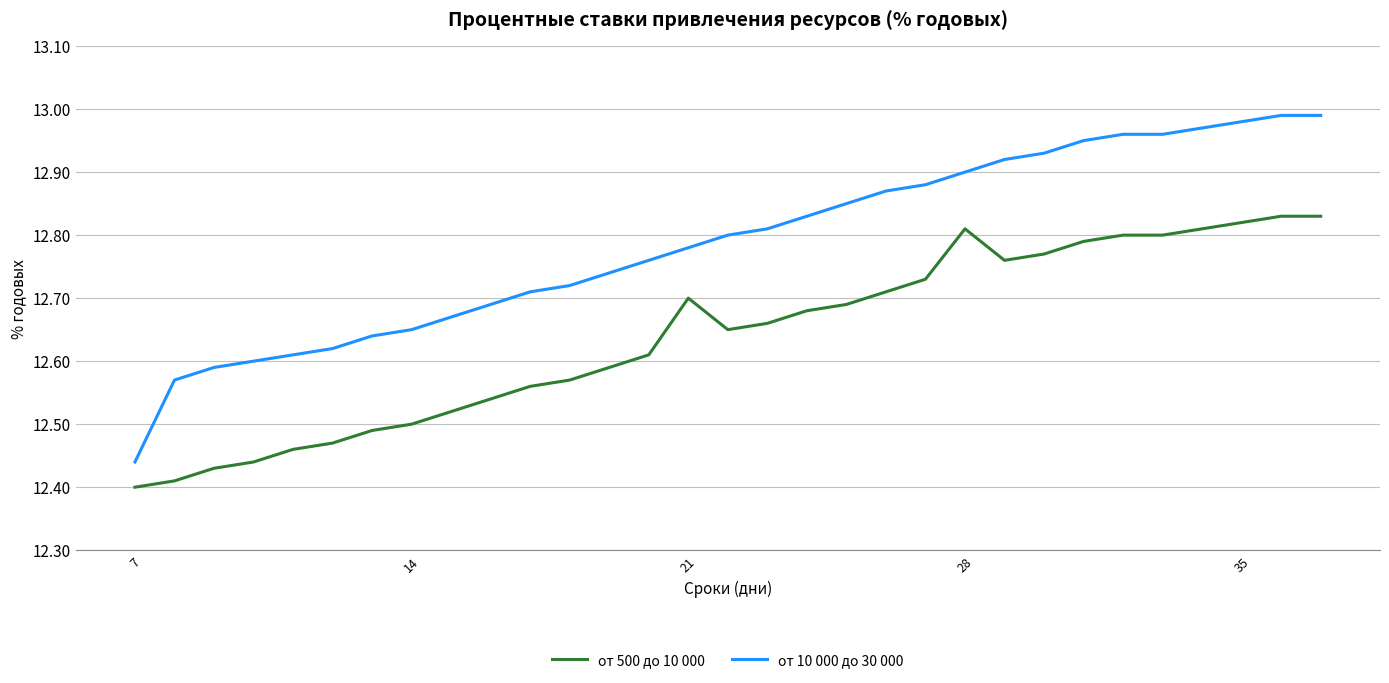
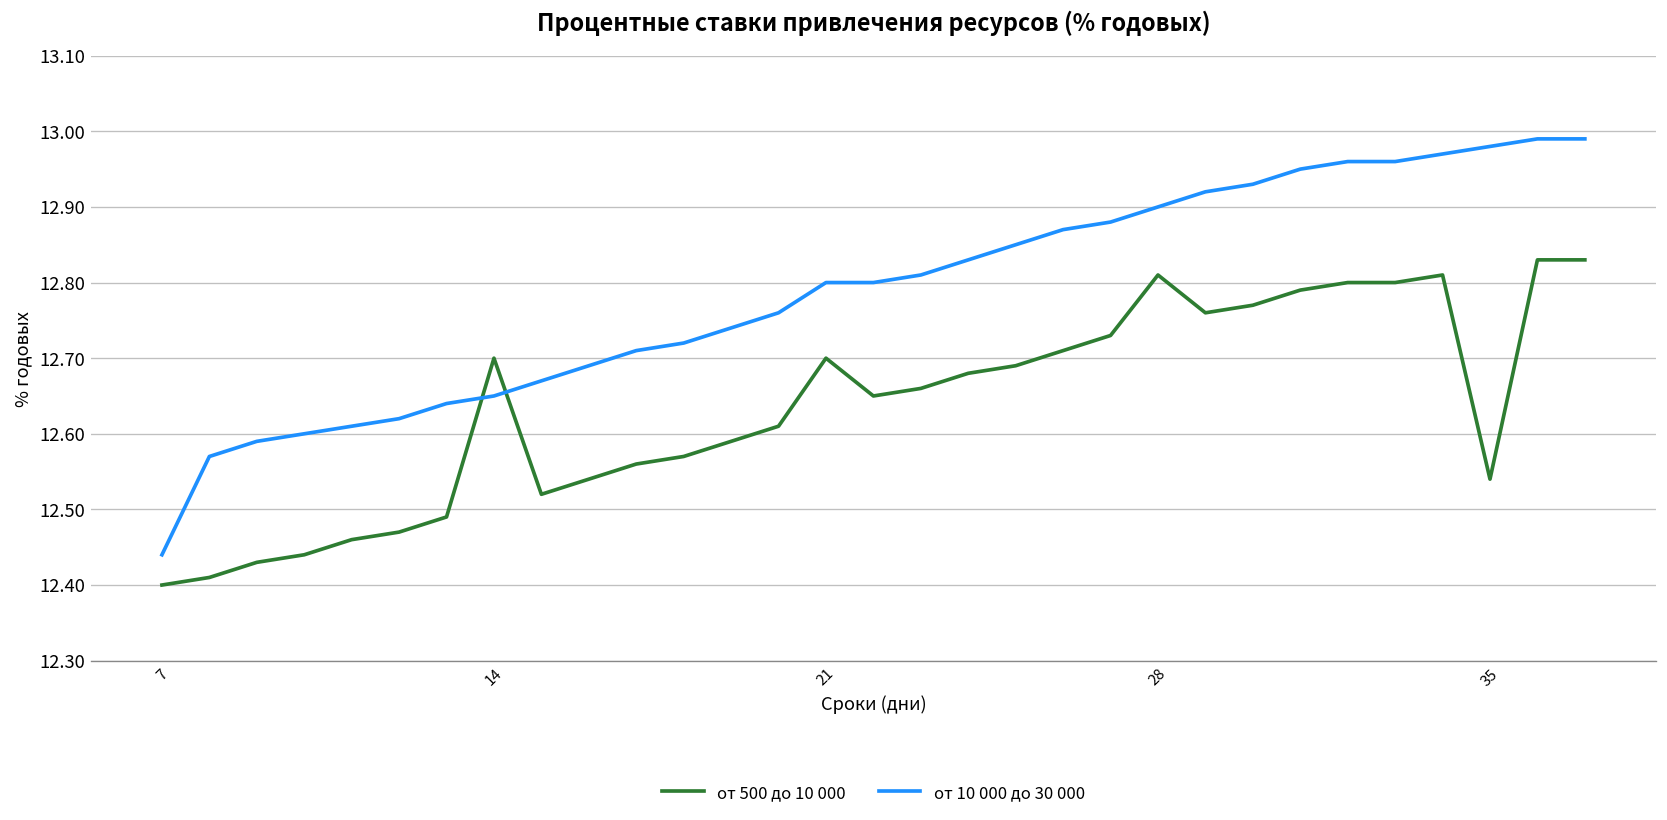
  {
    "от 500 до 10 000": {
      "7": 12.40,
-     "14": 12.5,
+     "14": 12.7,
      "21": 12.70,
      "28": 12.81,
-     "35": 12.82
+     "35": 12.54
    },
    "от 10 000 до 30 000": {
      "7": 12.44,
      "14": 12.65,
-     "21": 12.78,
+     "21": 12.80,
      "28": 12.90,
      "35": 12.98
    }
  }
